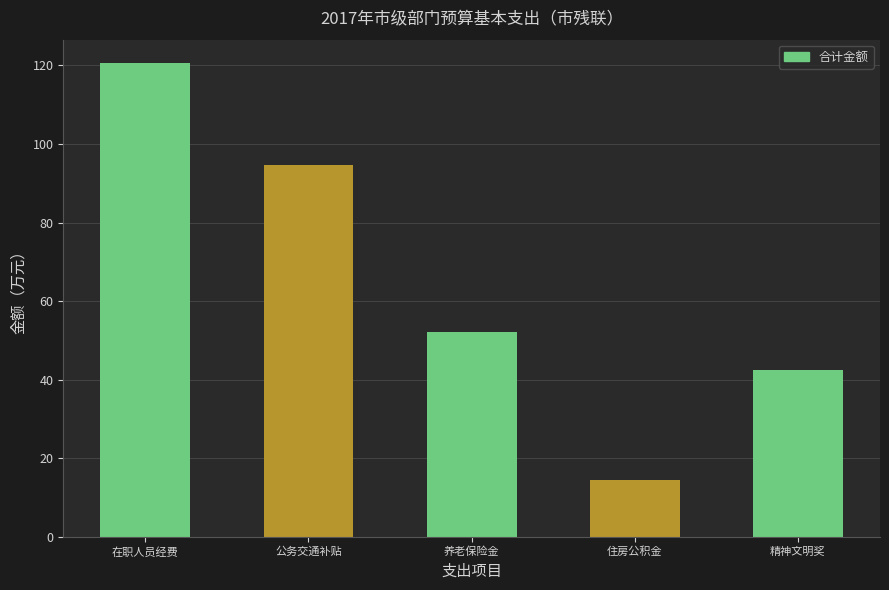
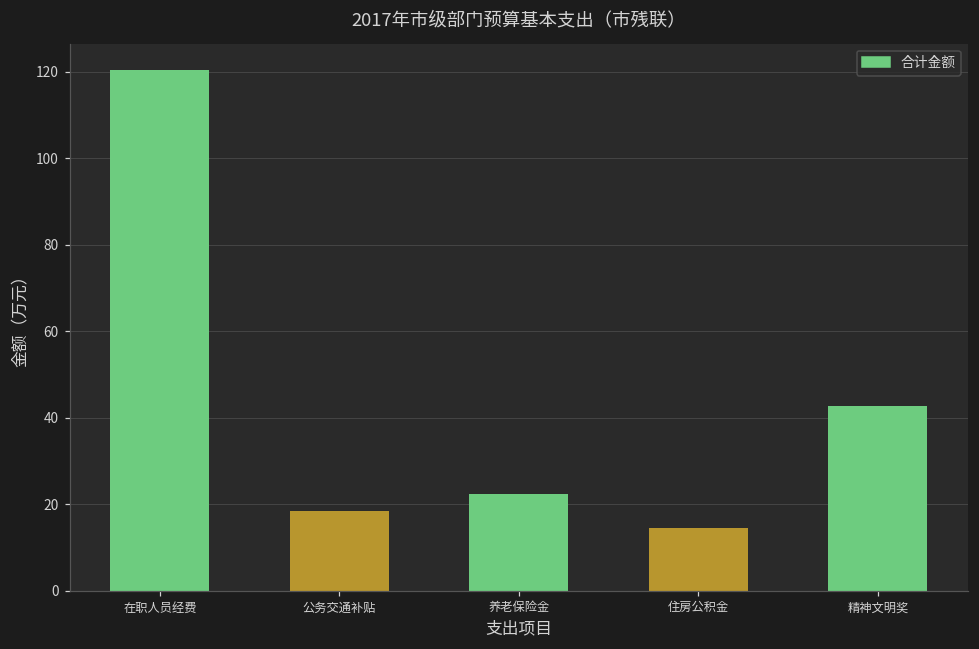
  {
    "在职人员经费": 121,
-   "公务交通补贴": 95,
-   "养老保险金": 52,
+   "公务交通补贴": 18,
+   "养老保险金": 22,
    "住房公积金": 14,
    "精神文明奖": 43
  }
